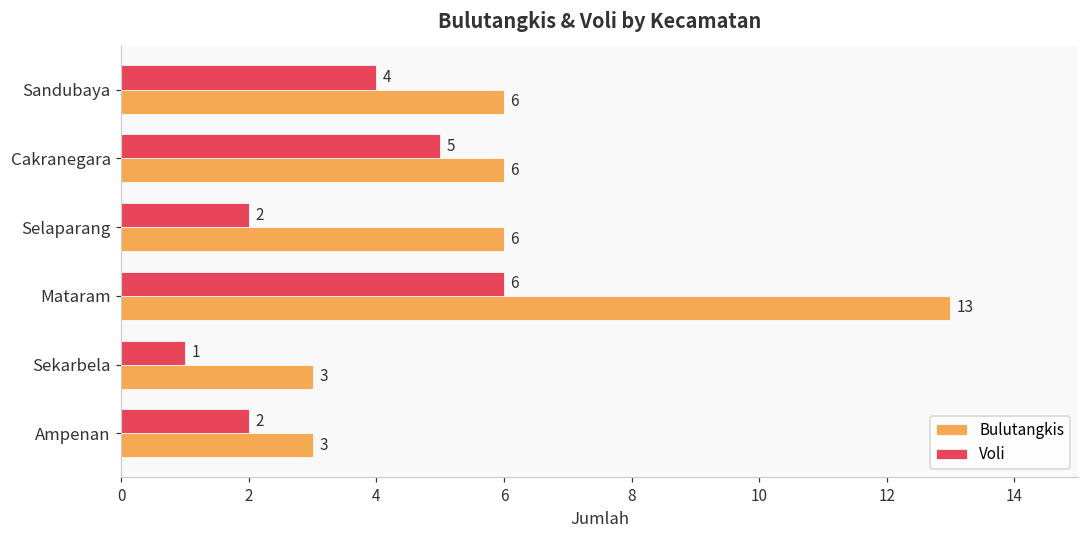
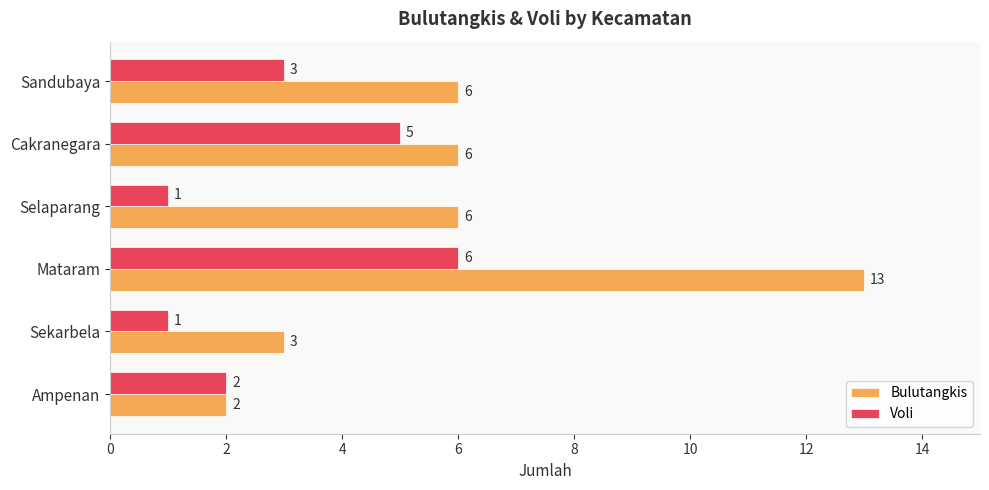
  {
    "Bulutangkis": {
      "Sandubaya": 6,
      "Cakranegara": 6,
      "Selaparang": 6,
      "Mataram": 13,
      "Sekarbela": 3,
-     "Ampenan": 3
+     "Ampenan": 2
    },
    "Voli": {
-     "Sandubaya": 4,
+     "Sandubaya": 3,
      "Cakranegara": 5,
-     "Selaparang": 2,
+     "Selaparang": 1,
      "Mataram": 6,
      "Sekarbela": 1,
      "Ampenan": 2
    }
  }
